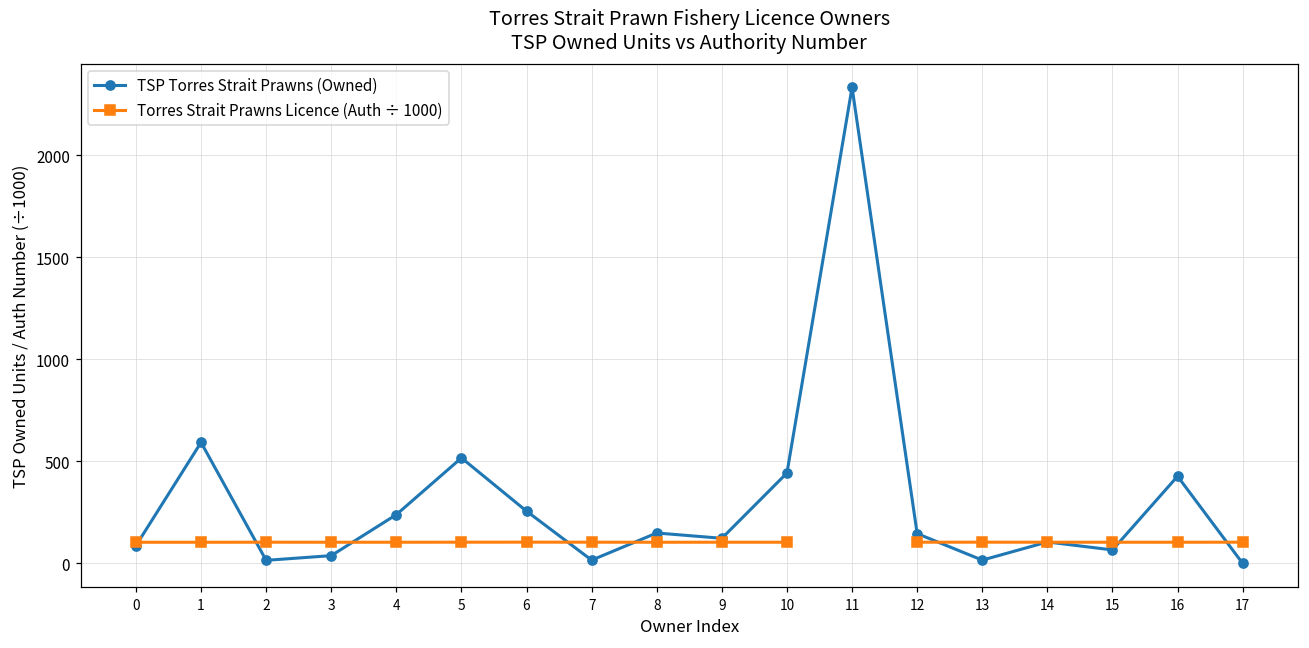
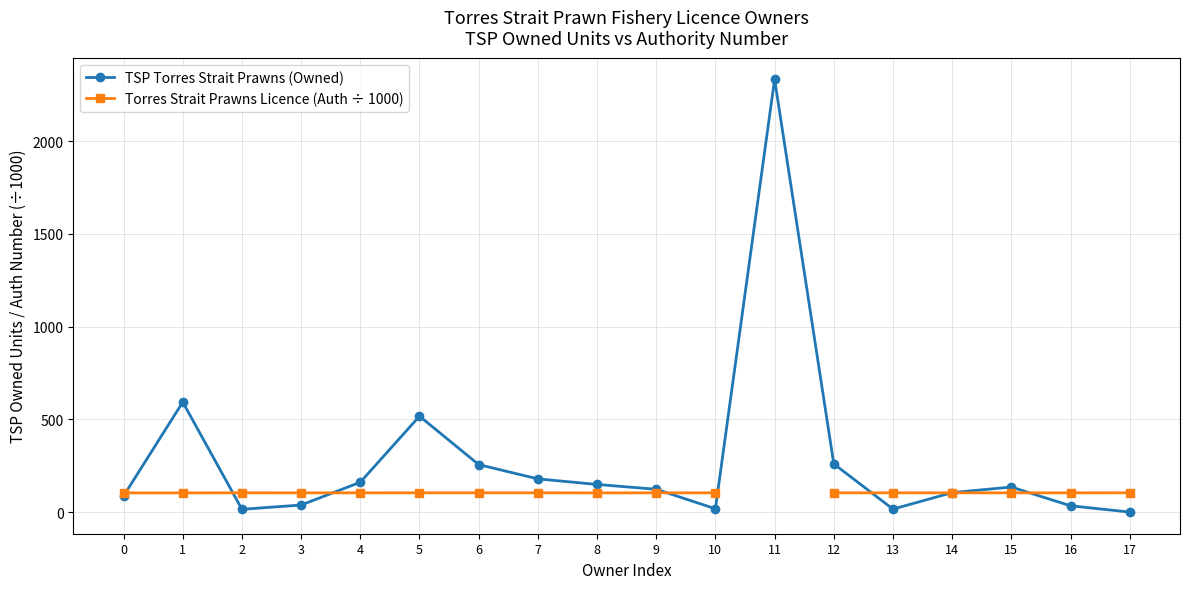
  {
    "TSP Torres Strait Prawns (Owned)": {
      "0": 90,
      "1": 590,
      "2": 20,
      "3": 40,
-     "4": 240,
+     "4": 160,
      "5": 520,
      "6": 260,
-     "7": 20,
+     "7": 180,
      "8": 150,
      "9": 120,
-     "10": 440,
+     "10": 20,
      "11": 2330,
-     "12": 150,
+     "12": 260,
      "13": 20,
-     "15": 70,
-     "16": 430,
+     "15": 140,
+     "16": 30,
      "17": 0
    },
    "Torres Strait Prawns Licence (Auth ÷ 1000)": {
      "0": 100,
      "1": 100,
      "2": 100,
      "3": 100,
      "4": 100,
      "5": 100,
      "6": 100,
      "7": 100,
      "8": 100,
      "9": 100,
      "10": 100,
      "12": 100,
      "13": 100,
      "15": 100,
      "16": 100,
      "17": 100
    }
  }
